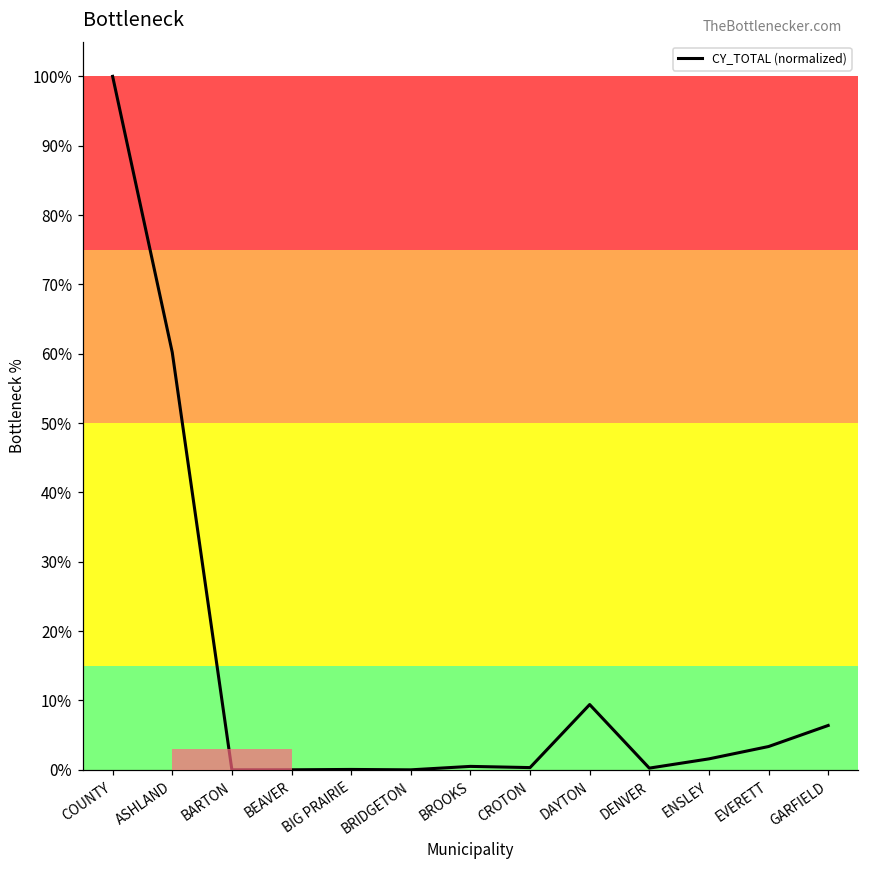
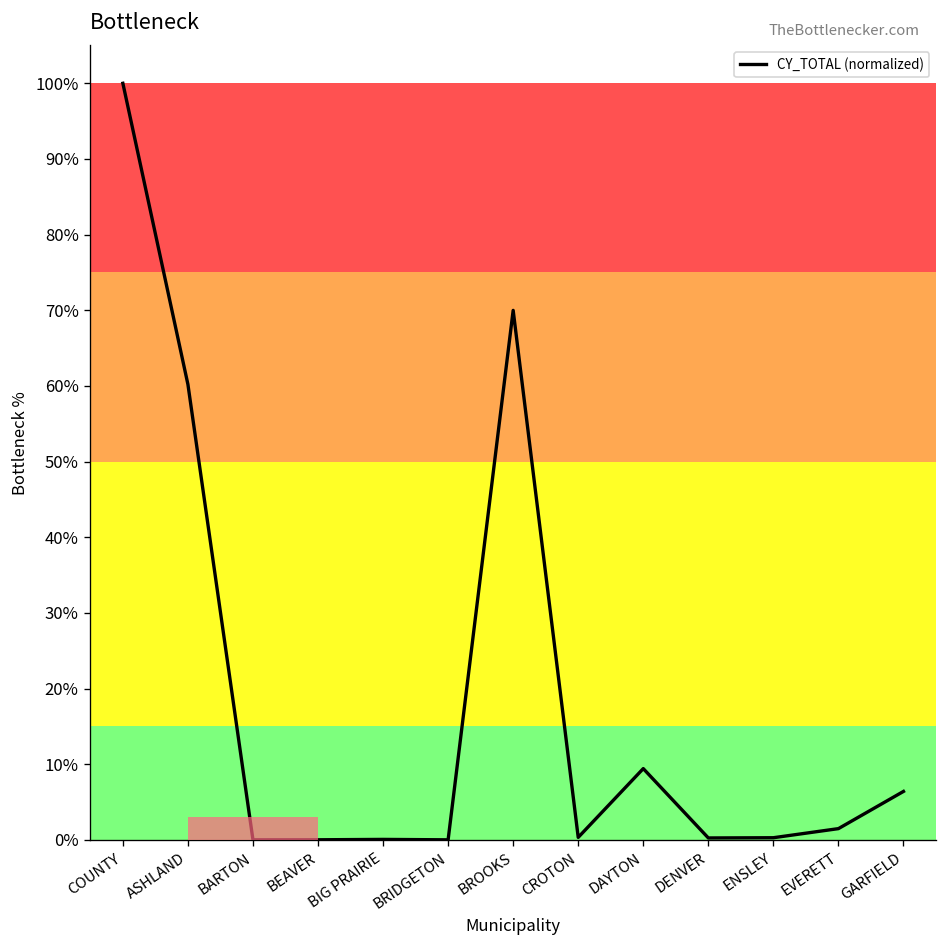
  {
    "COUNTY": "100%",
    "ASHLAND": "60%",
    "BIG PRAIRIE": "0%",
    "BRIDGETON": "0%",
-   "BROOKS": "0%",
+   "BROOKS": "70%",
    "CROTON": "0%",
    "DAYTON": "9%",
    "DENVER": "0%",
-   "ENSLEY": "2%",
-   "EVERETT": "3%",
+   "ENSLEY": "0%",
+   "EVERETT": "1%",
    "GARFIELD": "6%"
  }
